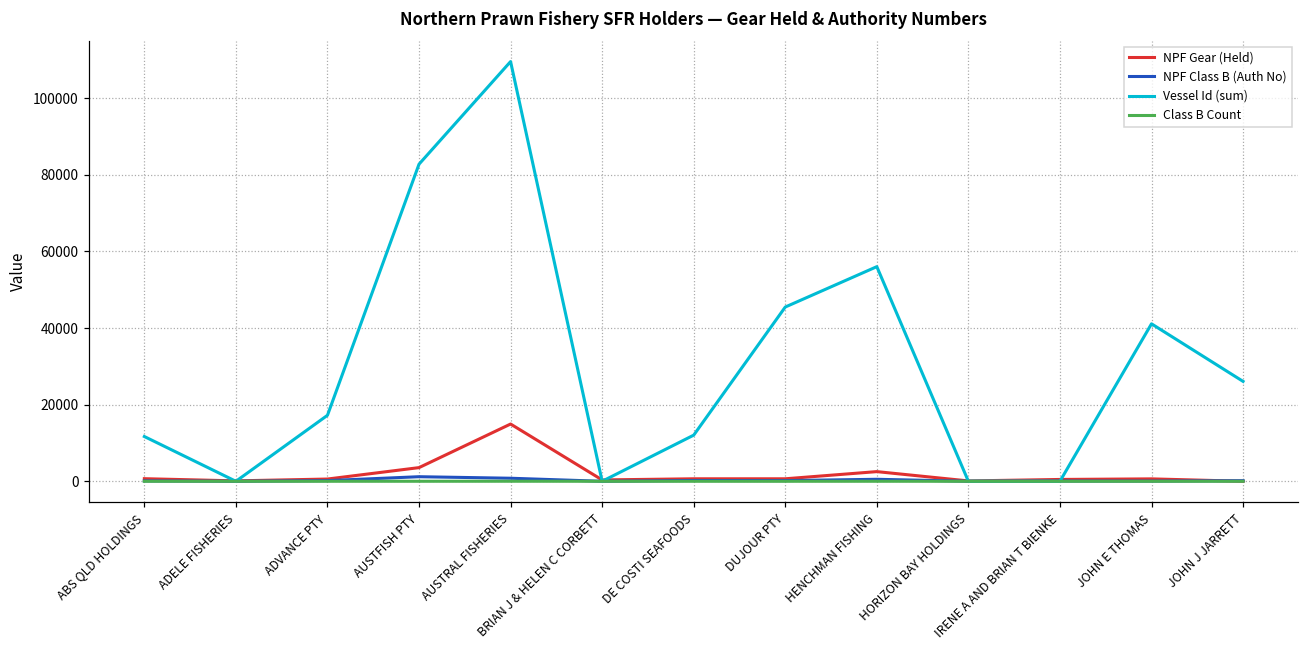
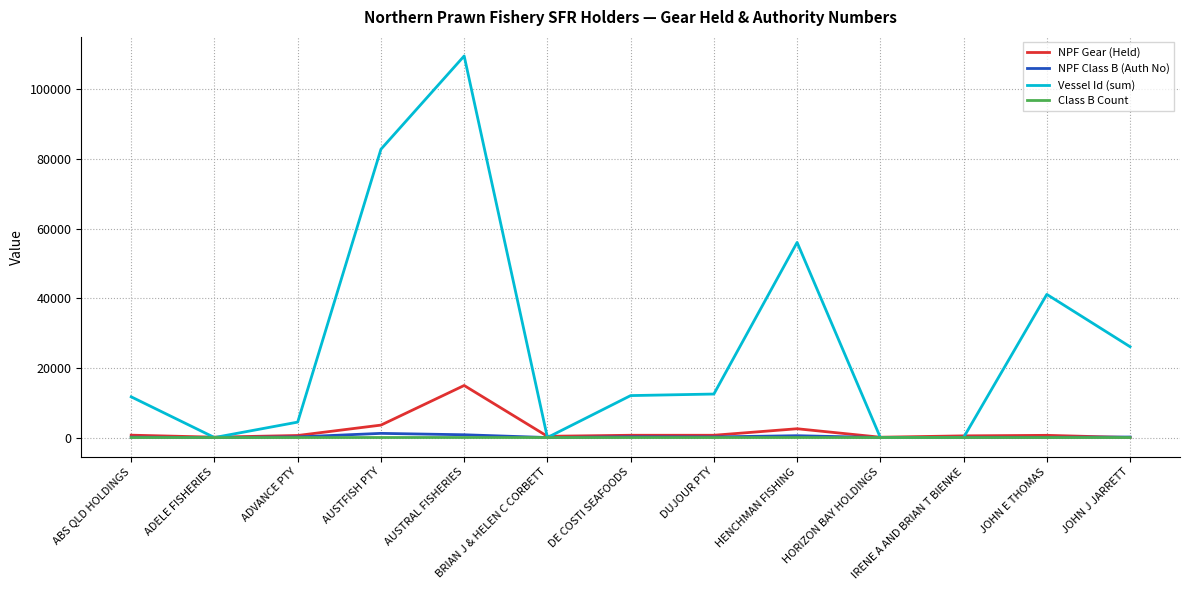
  {
    "NPF Gear (Held)": {
      "AUSTFISH PTY": 4000,
      "AUSTRAL FISHERIES": 15000,
      "HENCHMAN FISHING": 3000
    },
    "NPF Class B (Auth No)": {
      "AUSTFISH PTY": 1000,
      "AUSTRAL FISHERIES": 1000
    },
    "Vessel Id (sum)": {
      "ABS QLD HOLDINGS": 12000,
-     "ADVANCE PTY": 17000,
+     "ADVANCE PTY": 4000,
      "AUSTFISH PTY": 83000,
      "AUSTRAL FISHERIES": 110000,
      "DE COSTI SEAFOODS": 12000,
-     "DUJOUR PTY": 45000,
+     "DUJOUR PTY": 12000,
      "HENCHMAN FISHING": 56000,
      "JOHN E THOMAS": 41000,
      "JOHN J JARRETT": 26000
    },
    "Class B Count": {
      "AUSTFISH PTY": 0,
      "AUSTRAL FISHERIES": 0
    }
  }
